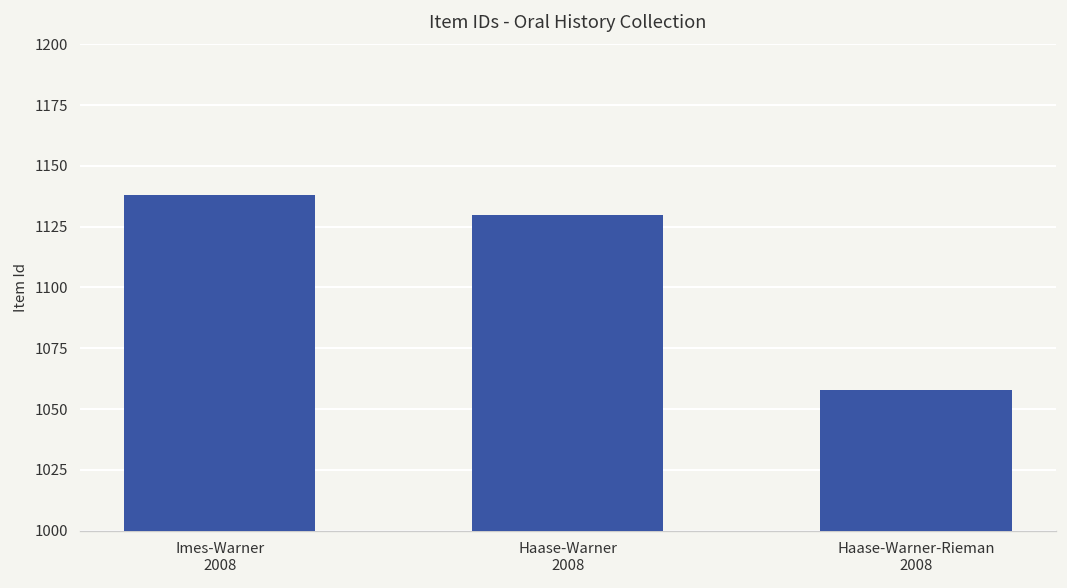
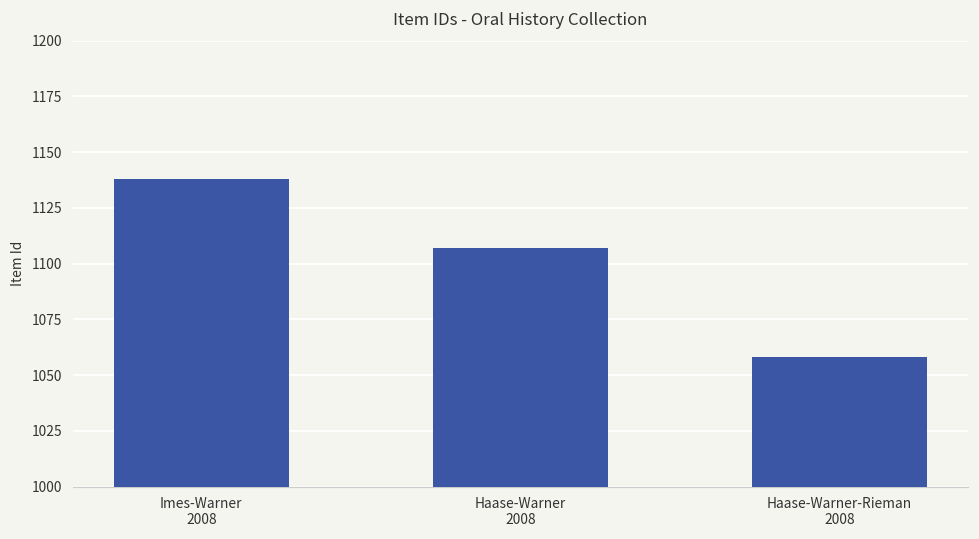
  {
    "Imes-Warner 2008": 1138,
-   "Haase-Warner 2008": 1130,
+   "Haase-Warner 2008": 1107,
    "Haase-Warner-Rieman 2008": 1058
  }
